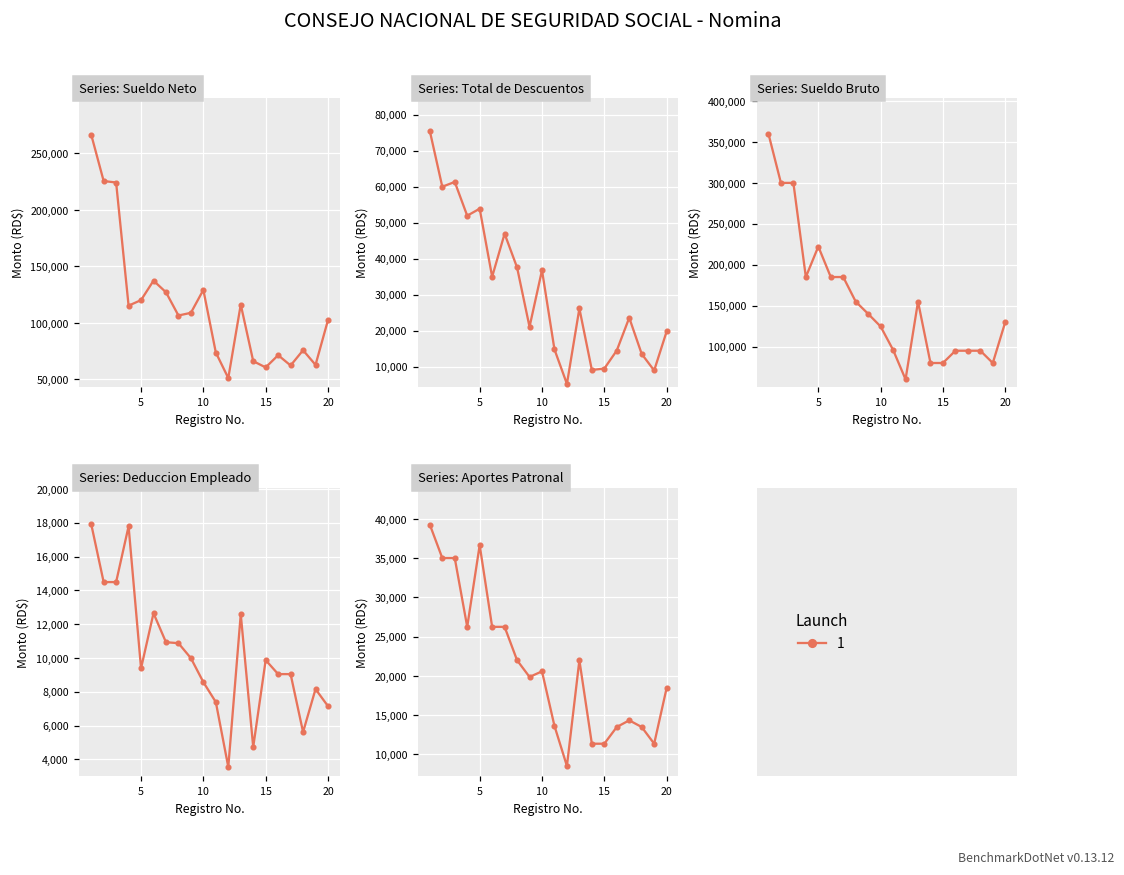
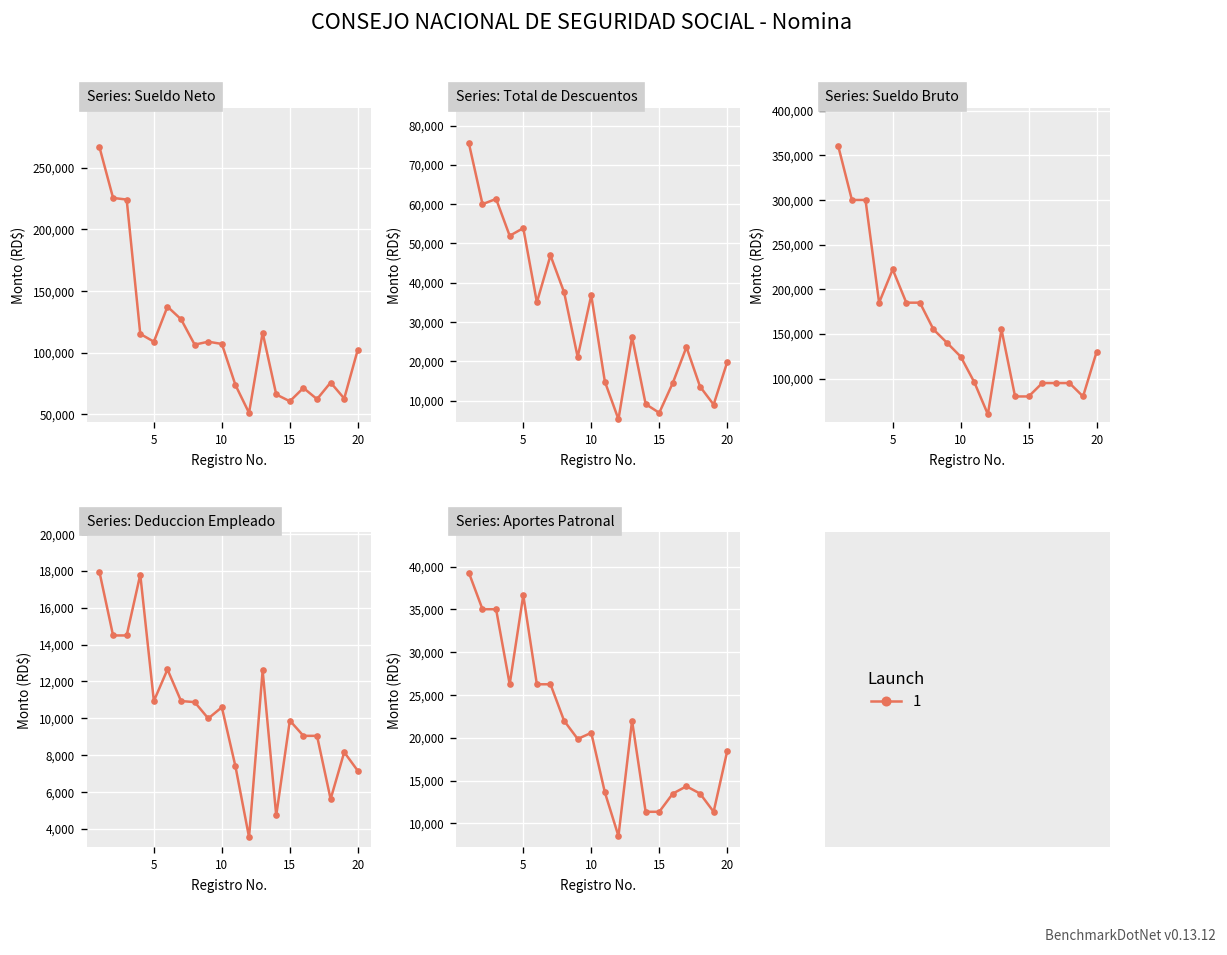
  {
    "Series: Sueldo Neto": {
-     "5": "120,000",
-     "10": "129,000",
+     "5": "109,000",
+     "10": "107,000",
      "15": "61,000",
      "20": "103,000"
    },
    "Series: Total de Descuentos": {
      "5": "54,000",
      "10": "37,000",
-     "15": "9,000",
+     "15": "7,000",
      "20": "20,000"
    },
    "Series: Sueldo Bruto": {
      "5": "220,000",
      "10": "120,000",
      "15": "80,000",
      "20": "130,000"
    },
    "Series: Deduccion Empleado": {
-     "5": "9,400",
-     "10": "8,600",
+     "5": "10,900",
+     "10": "10,600",
      "15": "9,900",
      "20": "7,100"
    },
    "Series: Aportes Patronal": {
      "5": "37,000",
      "10": "21,000",
      "15": "11,000",
      "20": "18,000"
    }
  }
